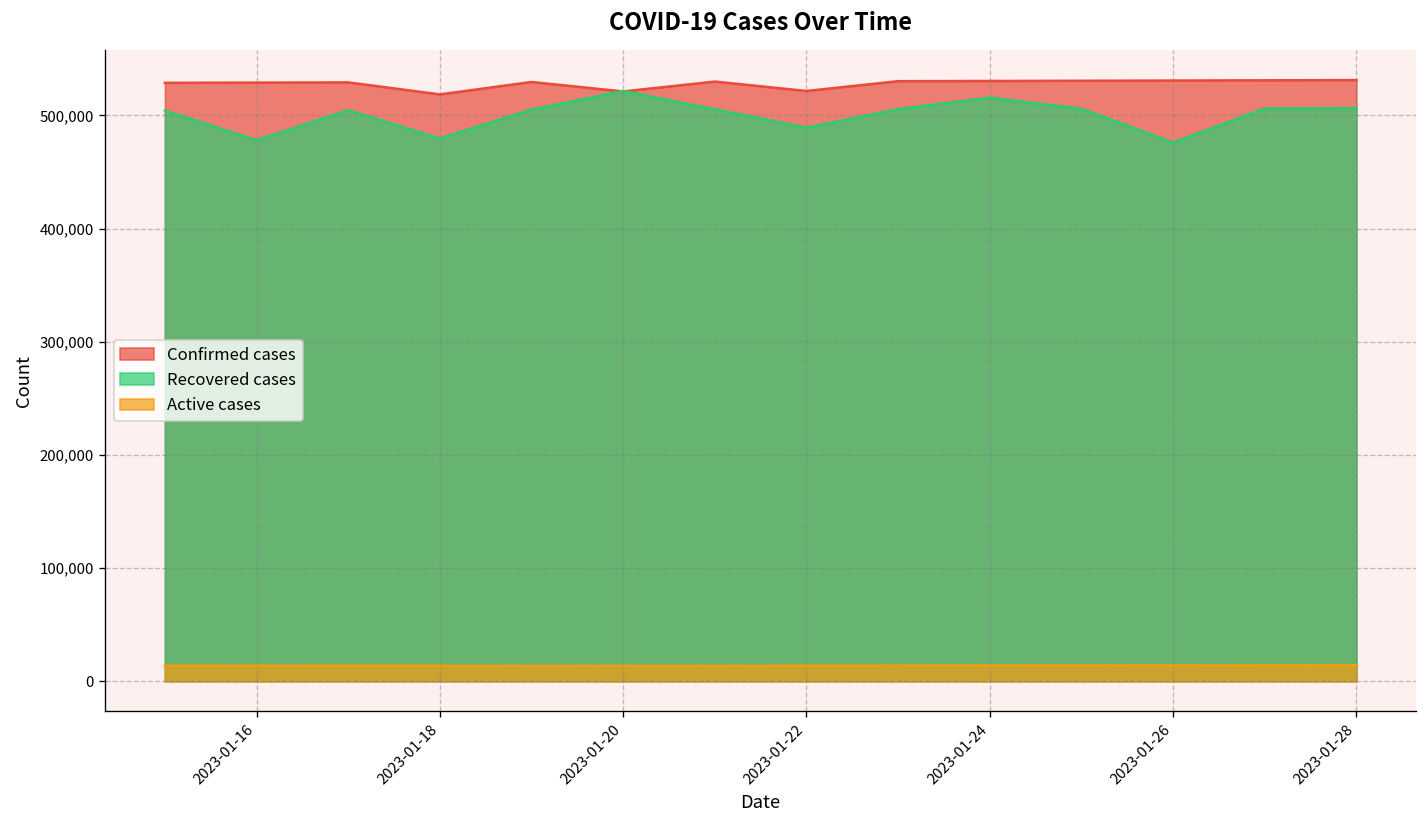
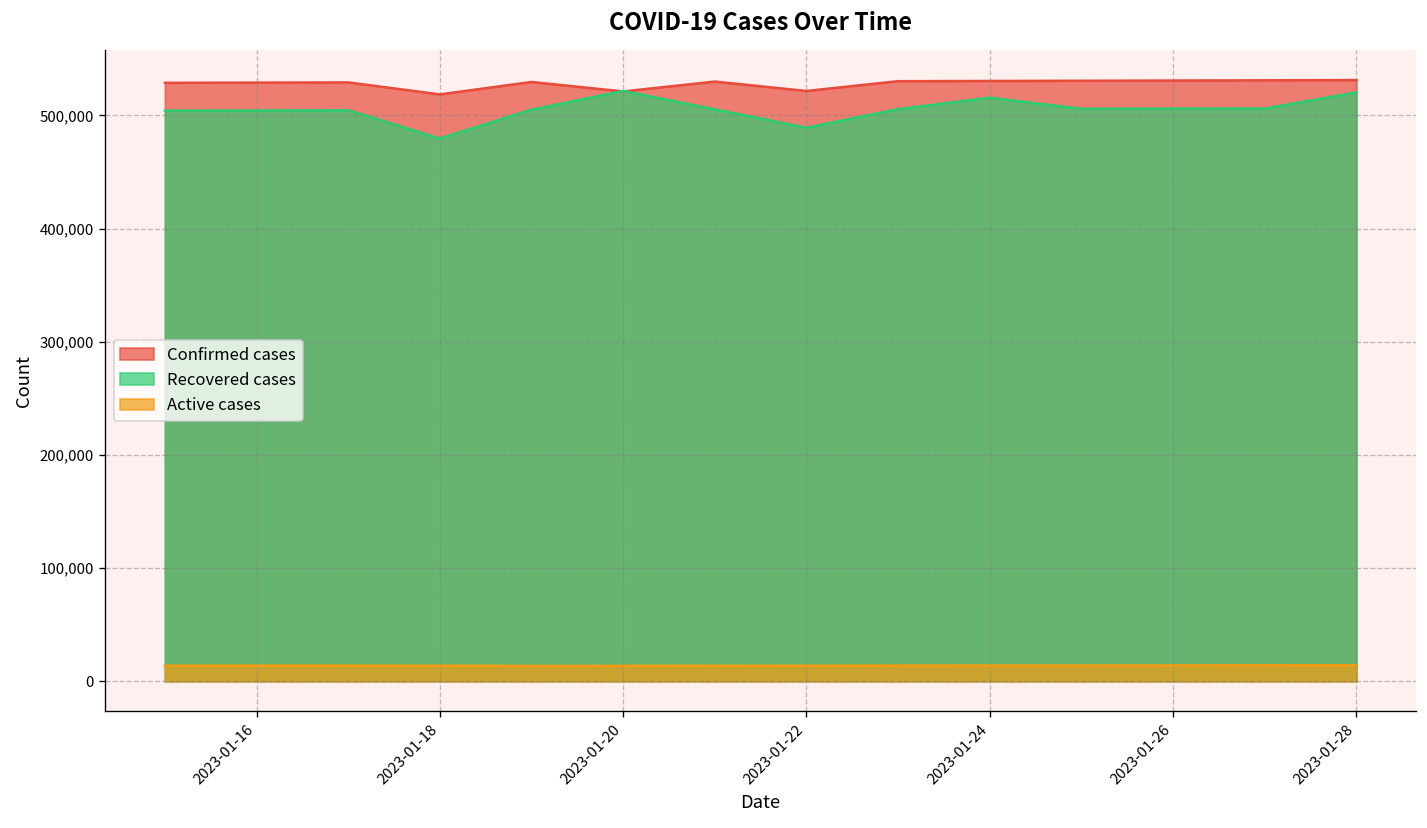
  {
    "Confirmed cases": {
      "2023-01-16": "530,000",
      "2023-01-18": "520,000",
      "2023-01-22": "520,000",
      "2023-01-24": "530,000",
      "2023-01-26": "530,000",
      "2023-01-28": "530,000"
    },
    "Recovered cases": {
-     "2023-01-16": "480,000",
+     "2023-01-16": "500,000",
      "2023-01-18": "480,000",
      "2023-01-22": "490,000",
      "2023-01-24": "520,000",
-     "2023-01-26": "480,000",
-     "2023-01-28": "510,000"
+     "2023-01-26": "510,000",
+     "2023-01-28": "520,000"
    },
    "Active cases": {
      "2023-01-16": "10,000",
      "2023-01-18": "10,000",
      "2023-01-20": "10,000",
      "2023-01-22": "10,000",
      "2023-01-24": "10,000",
      "2023-01-26": "10,000",
      "2023-01-28": "10,000"
    }
  }
